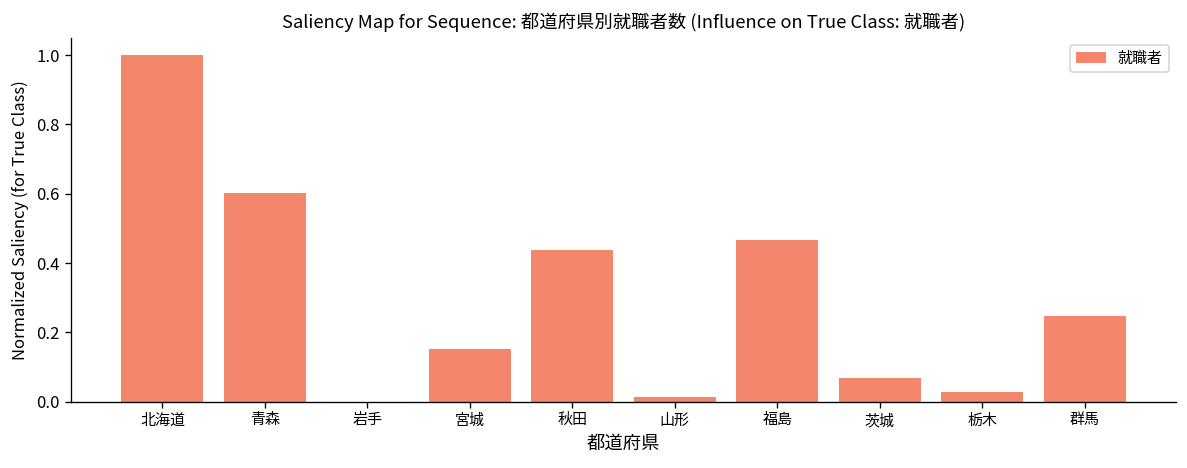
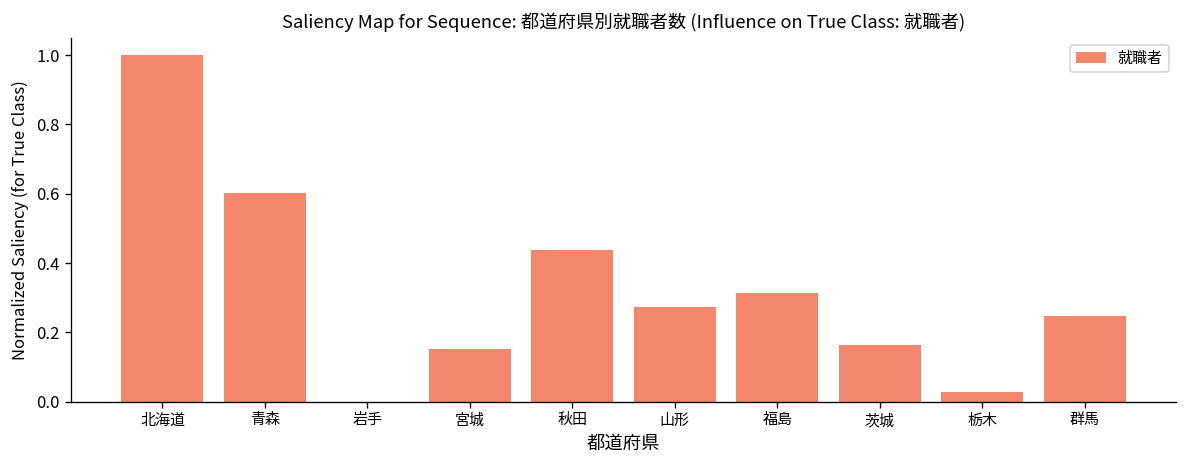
  {
    "北海道": 1.00,
    "青森": 0.60,
    "岩手": 0.00,
    "宮城": 0.15,
    "秋田": 0.44,
-   "山形": 0.01,
-   "福島": 0.47,
-   "茨城": 0.07,
+   "山形": 0.27,
+   "福島": 0.32,
+   "茨城": 0.16,
    "栃木": 0.03,
    "群馬": 0.25
  }
